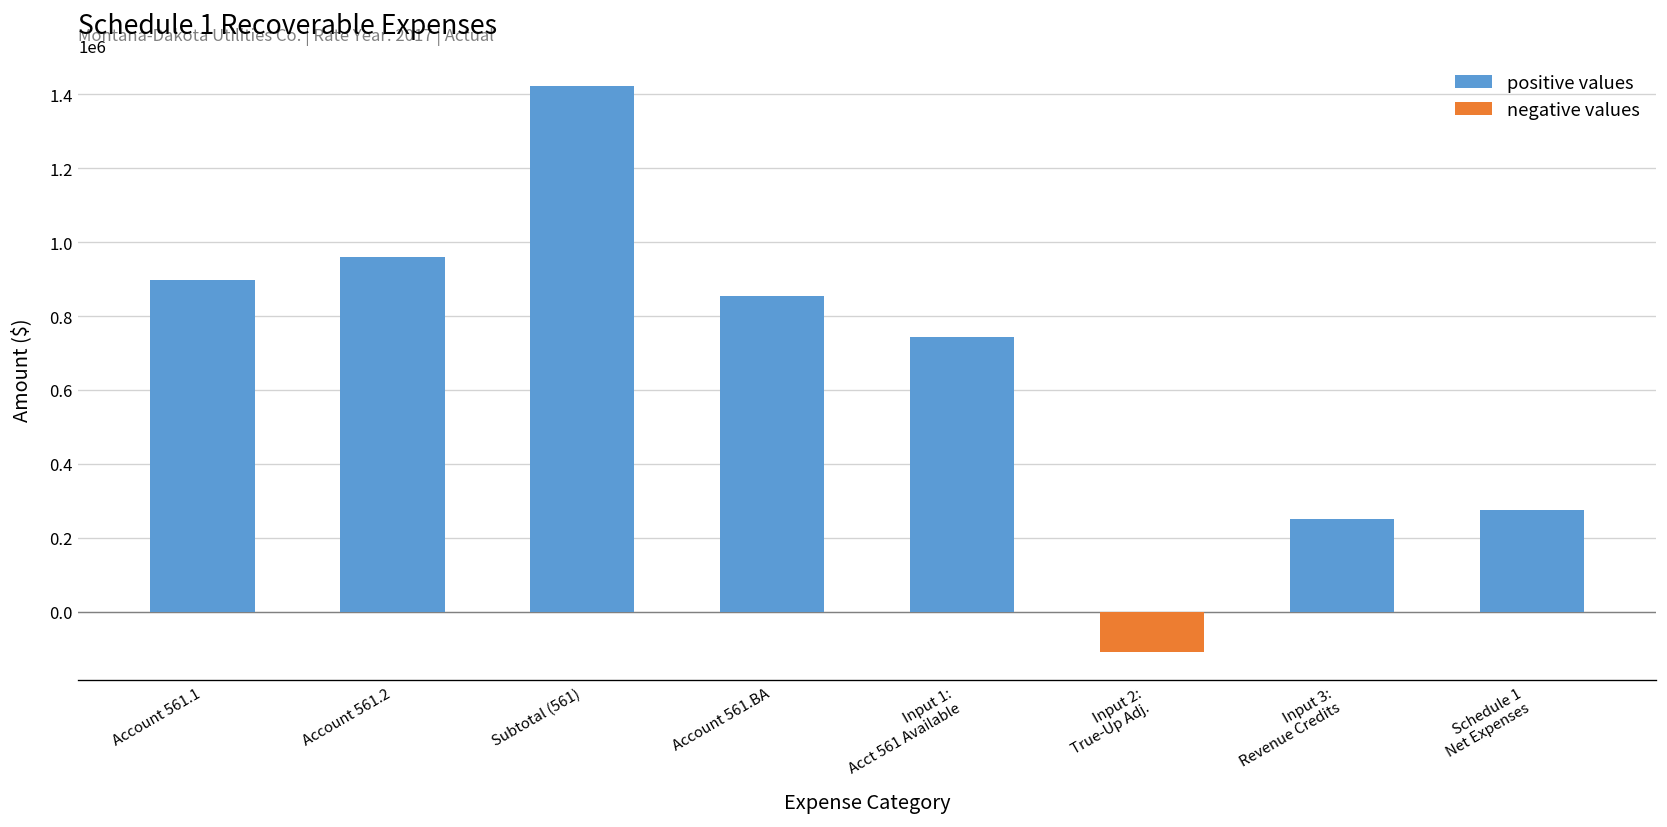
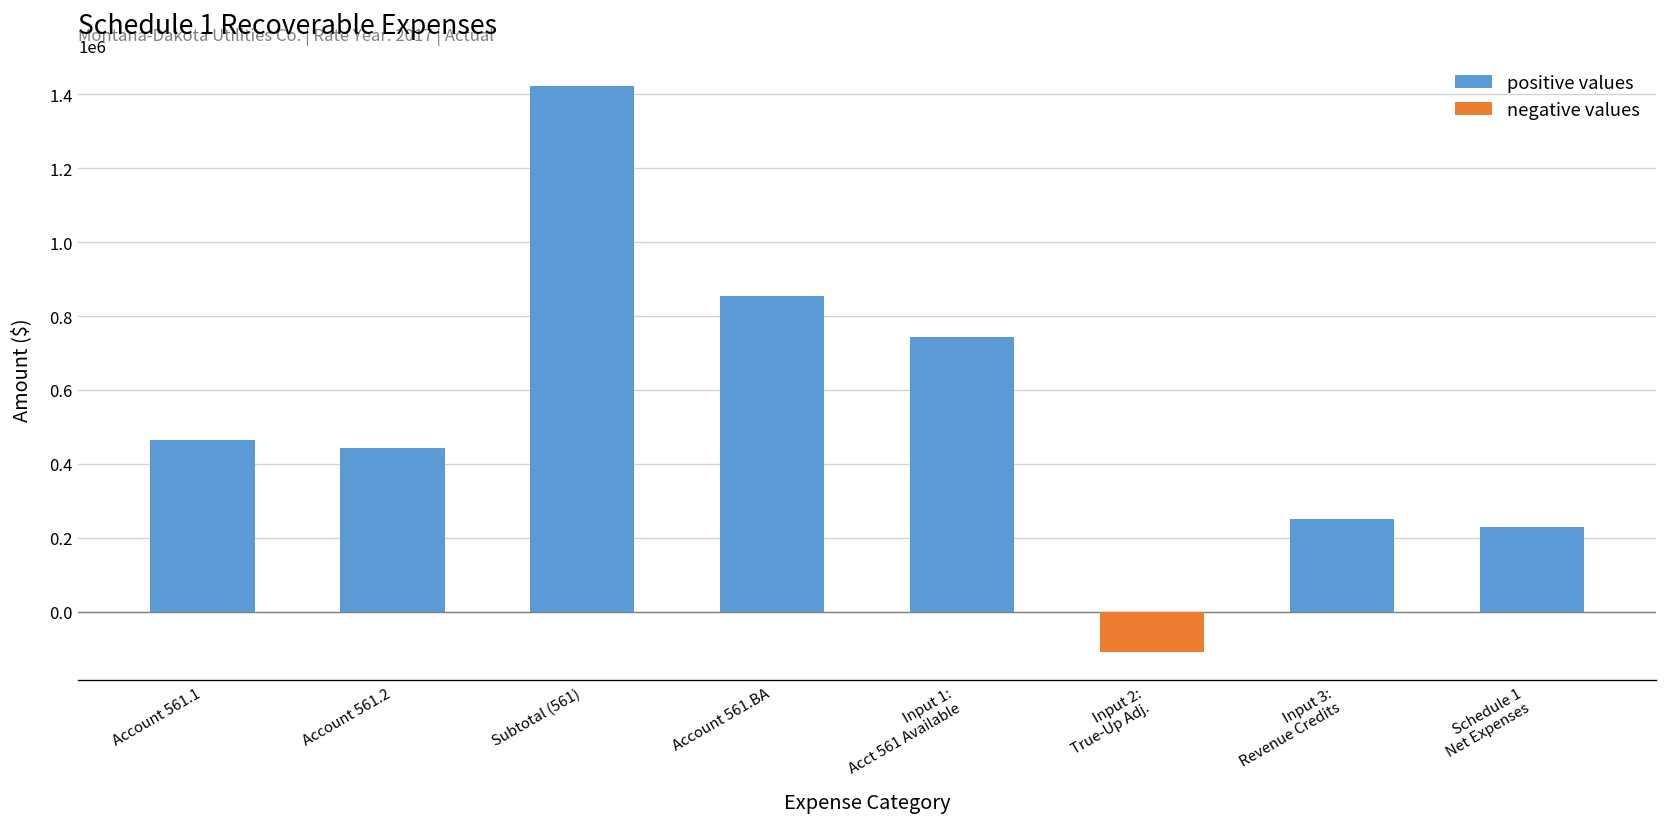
  {
    "positive values": {
-     "Account 561.1": 900000,
-     "Account 561.2": 960000,
+     "Account 561.1": 460000,
+     "Account 561.2": 440000,
      "Subtotal (561)": 1420000,
      "Account 561.BA": 850000,
      "Input 1: Acct 561 Available": 740000,
      "Input 3: Revenue Credits": 250000,
-     "Schedule 1 Net Expenses": 280000
+     "Schedule 1 Net Expenses": 230000
    },
    "negative values": {
      "Input 2: True-Up Adj.": -110000
    }
  }
